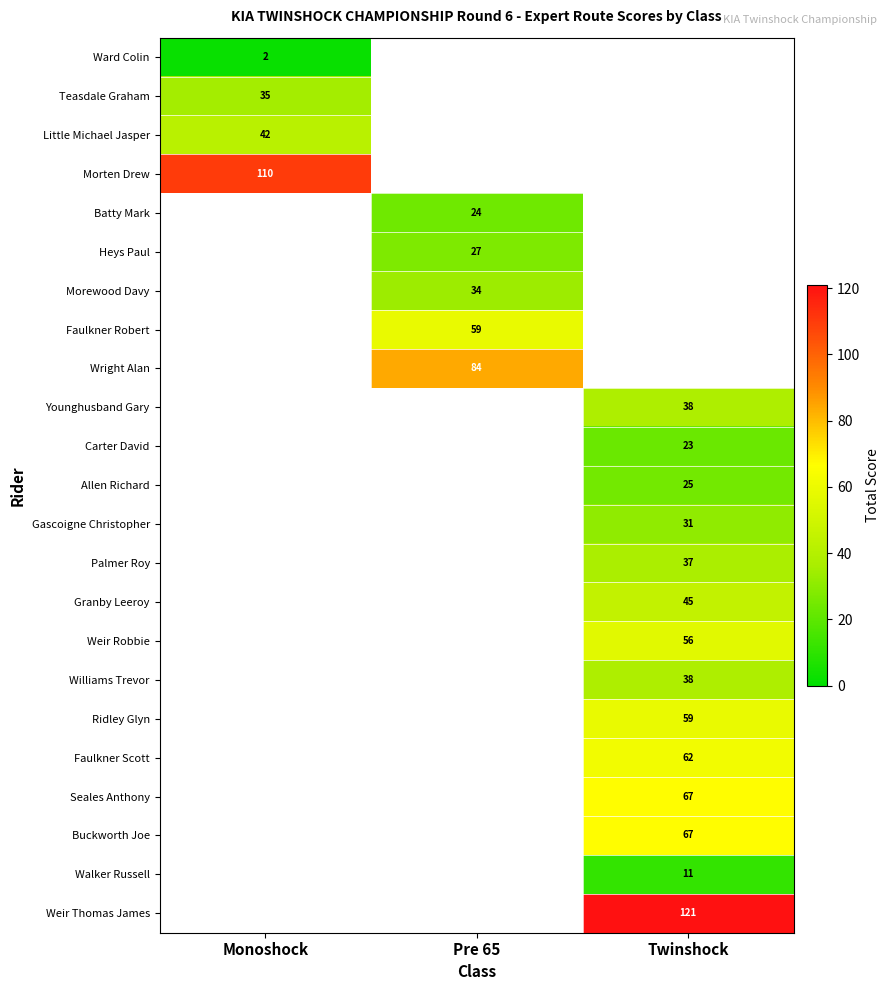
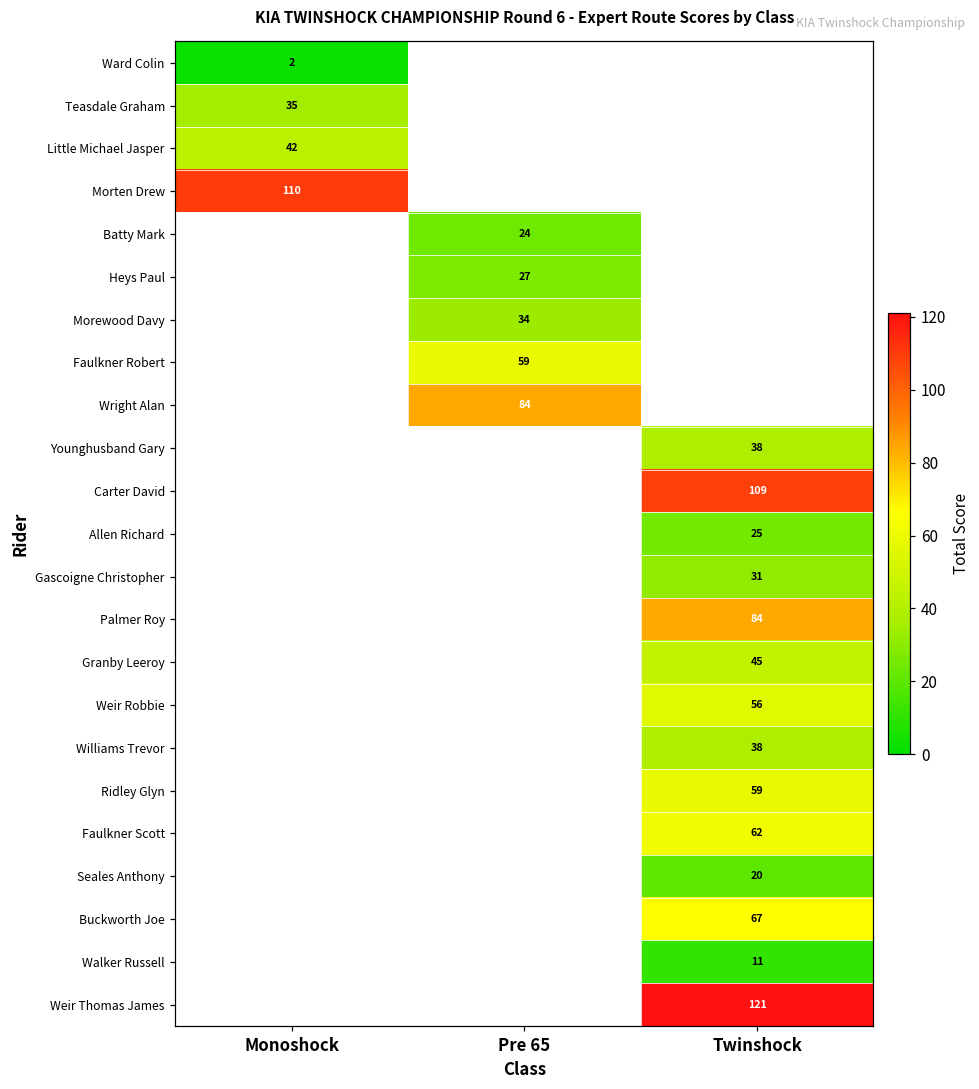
  {
    "Ward Colin": {
      "Monoshock": 2
    },
    "Teasdale Graham": {
      "Monoshock": 35
    },
    "Little Michael Jasper": {
      "Monoshock": 42
    },
    "Morten Drew": {
      "Monoshock": 110
    },
    "Batty Mark": {
      "Pre 65": 24
    },
    "Heys Paul": {
      "Pre 65": 27
    },
    "Morewood Davy": {
      "Pre 65": 34
    },
    "Faulkner Robert": {
      "Pre 65": 59
    },
    "Wright Alan": {
      "Pre 65": 84
    },
    "Younghusband Gary": {
      "Twinshock": 38
    },
    "Carter David": {
-     "Twinshock": 23
+     "Twinshock": 109
    },
    "Allen Richard": {
      "Twinshock": 25
    },
    "Gascoigne Christopher": {
      "Twinshock": 31
    },
    "Palmer Roy": {
-     "Twinshock": 37
+     "Twinshock": 84
    },
    "Granby Leeroy": {
      "Twinshock": 45
    },
    "Weir Robbie": {
      "Twinshock": 56
    },
    "Williams Trevor": {
      "Twinshock": 38
    },
    "Ridley Glyn": {
      "Twinshock": 59
    },
    "Faulkner Scott": {
      "Twinshock": 62
    },
    "Seales Anthony": {
-     "Twinshock": 67
+     "Twinshock": 20
    },
    "Buckworth Joe": {
      "Twinshock": 67
    },
    "Walker Russell": {
      "Twinshock": 11
    },
    "Weir Thomas James": {
      "Twinshock": 121
    }
  }
